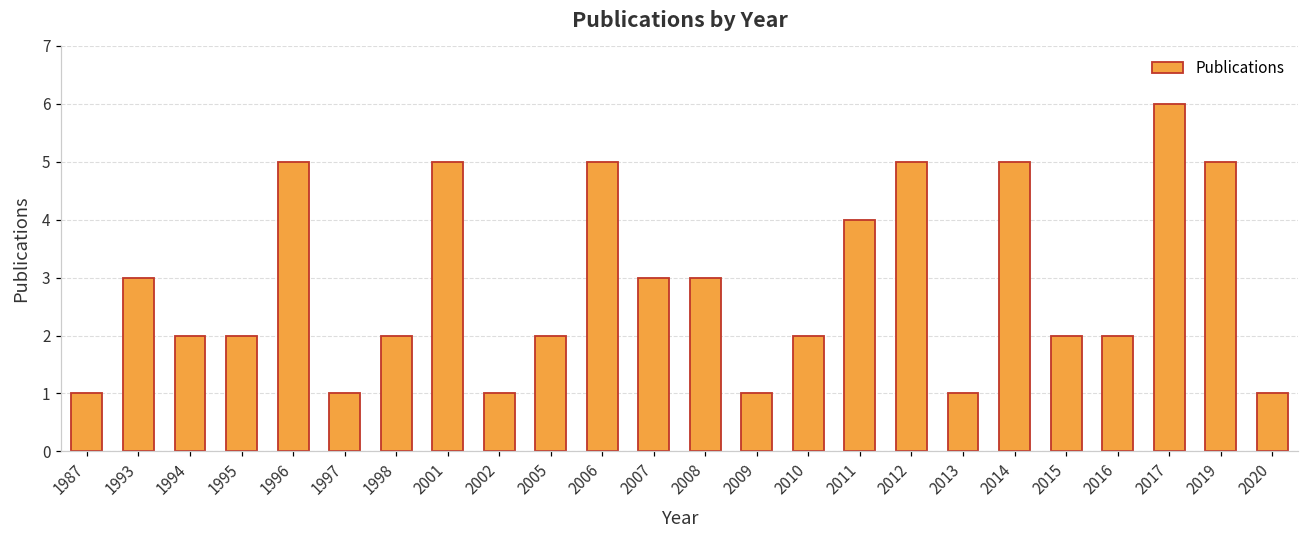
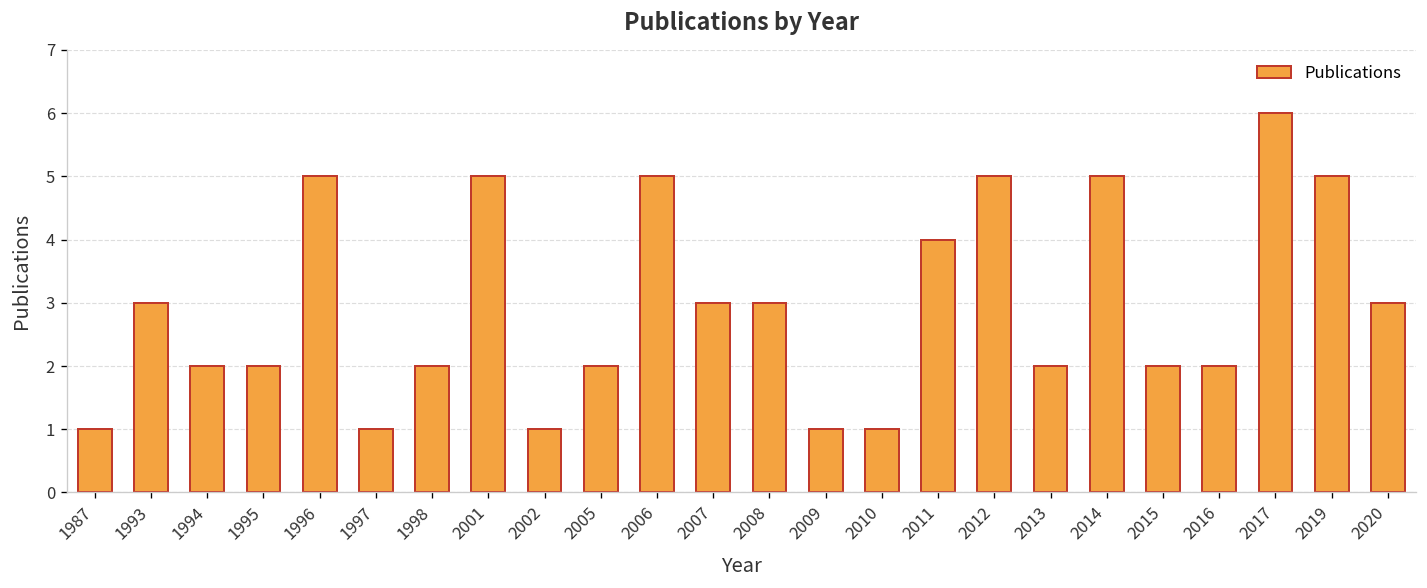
  {
    "1987": 1,
    "1993": 3,
    "1994": 2,
    "1995": 2,
    "1996": 5,
    "1997": 1,
    "1998": 2,
    "2001": 5,
    "2002": 1,
    "2005": 2,
    "2006": 5,
    "2007": 3,
    "2008": 3,
    "2009": 1,
-   "2010": 2,
+   "2010": 1,
    "2011": 4,
    "2012": 5,
-   "2013": 1,
+   "2013": 2,
    "2014": 5,
    "2015": 2,
    "2016": 2,
    "2017": 6,
    "2019": 5,
-   "2020": 1
+   "2020": 3
  }
